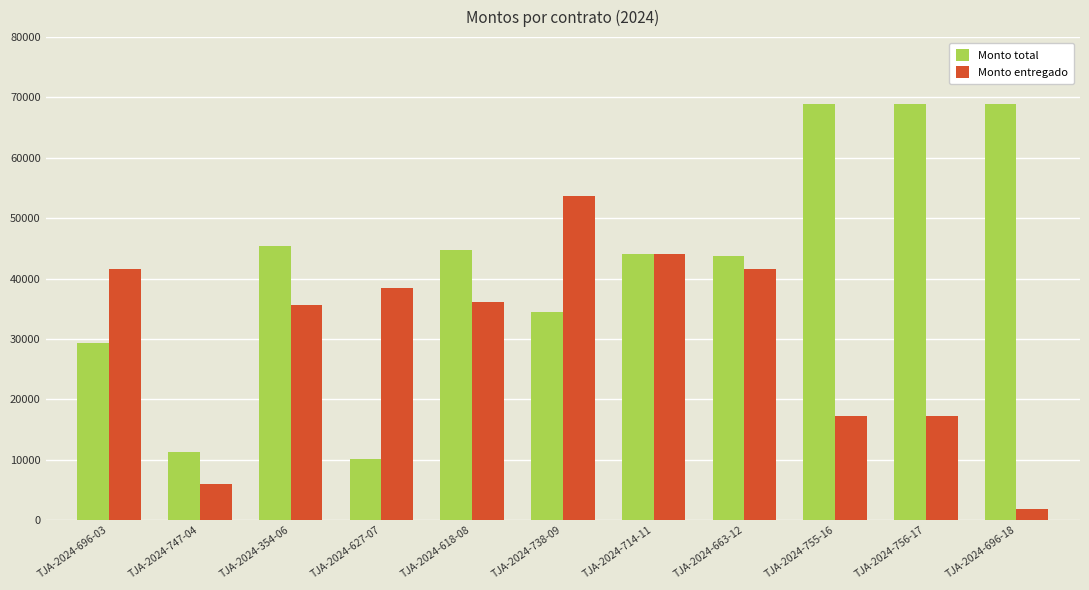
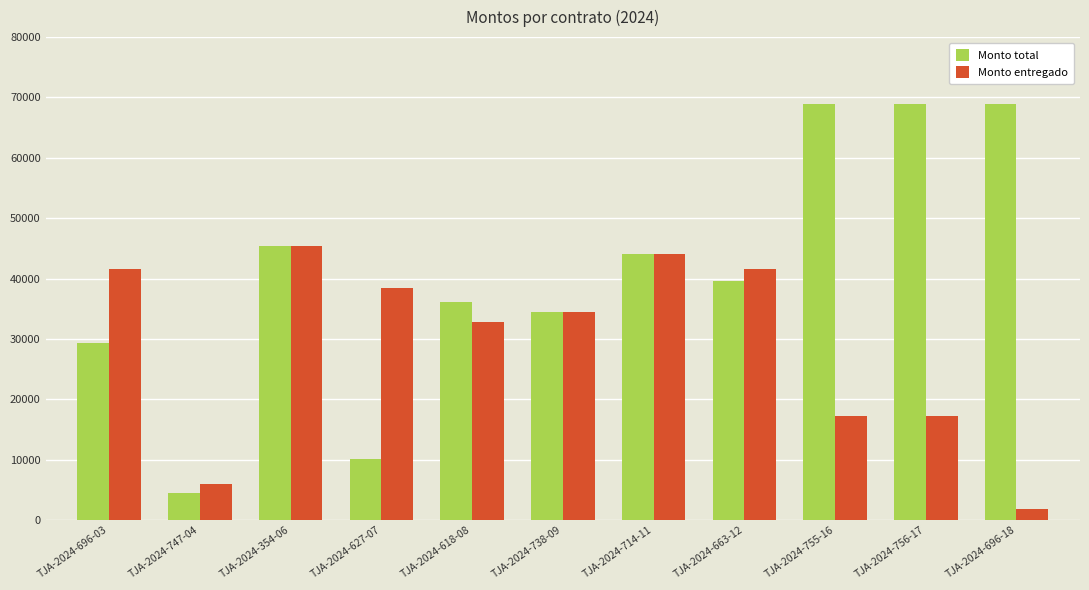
  {
    "Monto total": {
      "TJA-2024-696-03": 29000,
-     "TJA-2024-747-04": 11000,
+     "TJA-2024-747-04": 4000,
      "TJA-2024-354-06": 45000,
      "TJA-2024-627-07": 10000,
-     "TJA-2024-618-08": 45000,
+     "TJA-2024-618-08": 36000,
      "TJA-2024-738-09": 34000,
      "TJA-2024-714-11": 44000,
-     "TJA-2024-663-12": 44000,
+     "TJA-2024-663-12": 40000,
      "TJA-2024-755-16": 69000,
      "TJA-2024-756-17": 69000,
      "TJA-2024-696-18": 69000
    },
    "Monto entregado": {
      "TJA-2024-696-03": 42000,
      "TJA-2024-747-04": 6000,
-     "TJA-2024-354-06": 36000,
+     "TJA-2024-354-06": 45000,
      "TJA-2024-627-07": 38000,
-     "TJA-2024-618-08": 36000,
-     "TJA-2024-738-09": 54000,
+     "TJA-2024-618-08": 33000,
+     "TJA-2024-738-09": 34000,
      "TJA-2024-714-11": 44000,
      "TJA-2024-663-12": 42000,
      "TJA-2024-755-16": 17000,
      "TJA-2024-756-17": 17000,
      "TJA-2024-696-18": 2000
    }
  }
